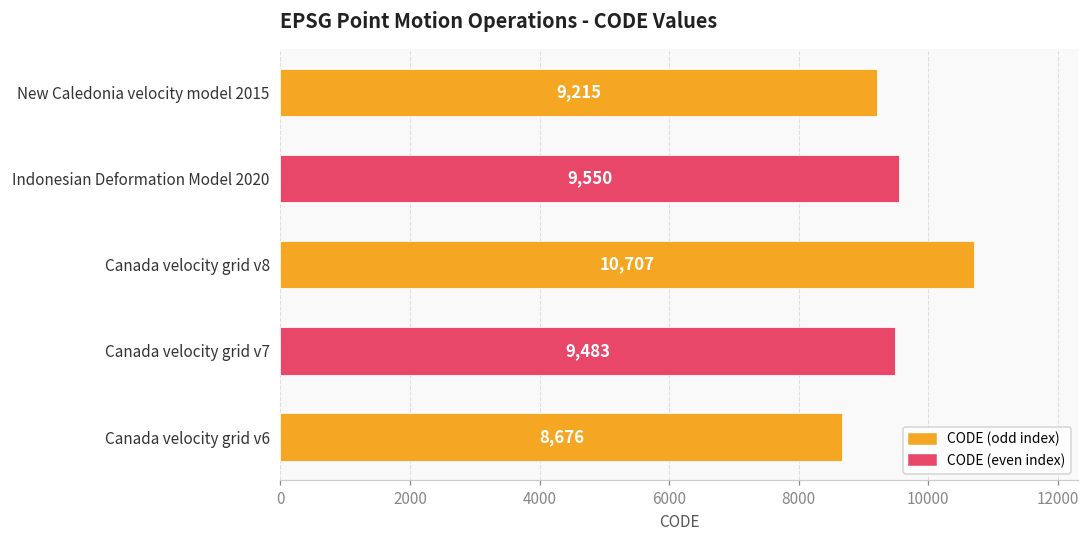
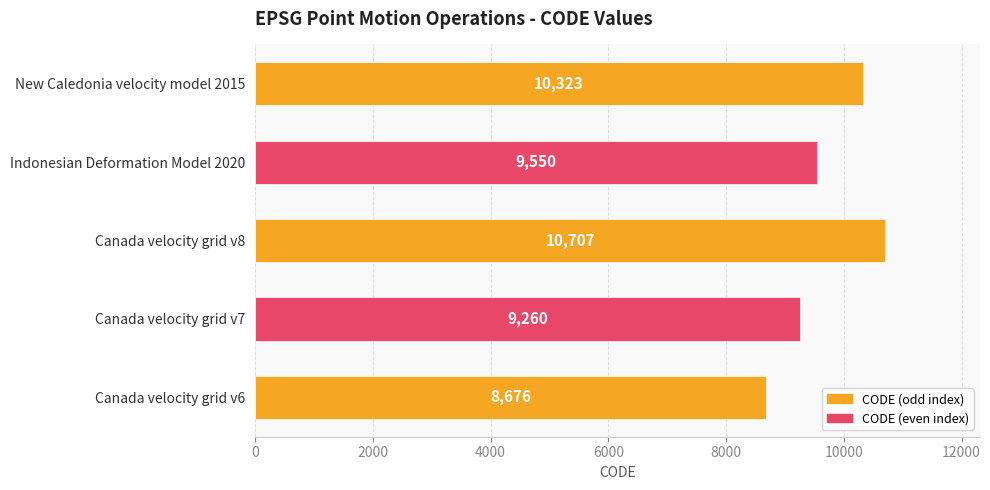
  {
-   "New Caledonia velocity model 2015": "9,215",
+   "New Caledonia velocity model 2015": "10,323",
    "Indonesian Deformation Model 2020": "9,550",
    "Canada velocity grid v8": "10,707",
-   "Canada velocity grid v7": "9,483",
+   "Canada velocity grid v7": "9,260",
    "Canada velocity grid v6": "8,676"
  }
